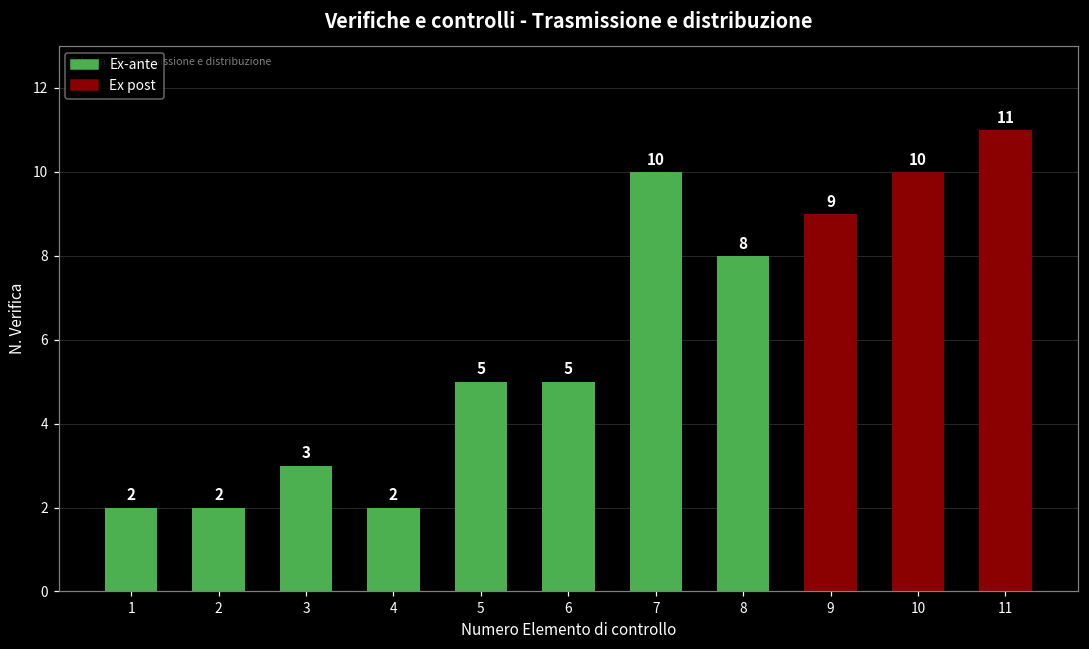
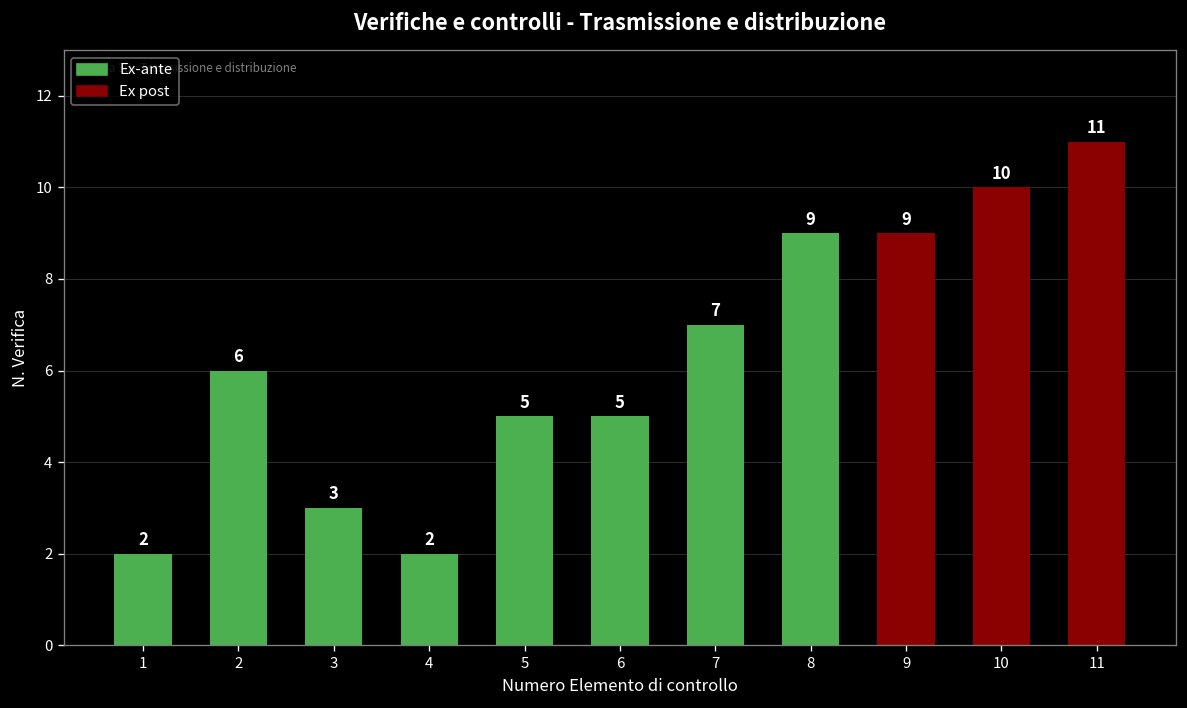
  {
    "1": 2,
-   "2": 2,
+   "2": 6,
    "3": 3,
    "4": 2,
    "5": 5,
    "6": 5,
-   "7": 10,
-   "8": 8,
+   "7": 7,
+   "8": 9,
    "9": 9,
    "10": 10,
    "11": 11
  }
